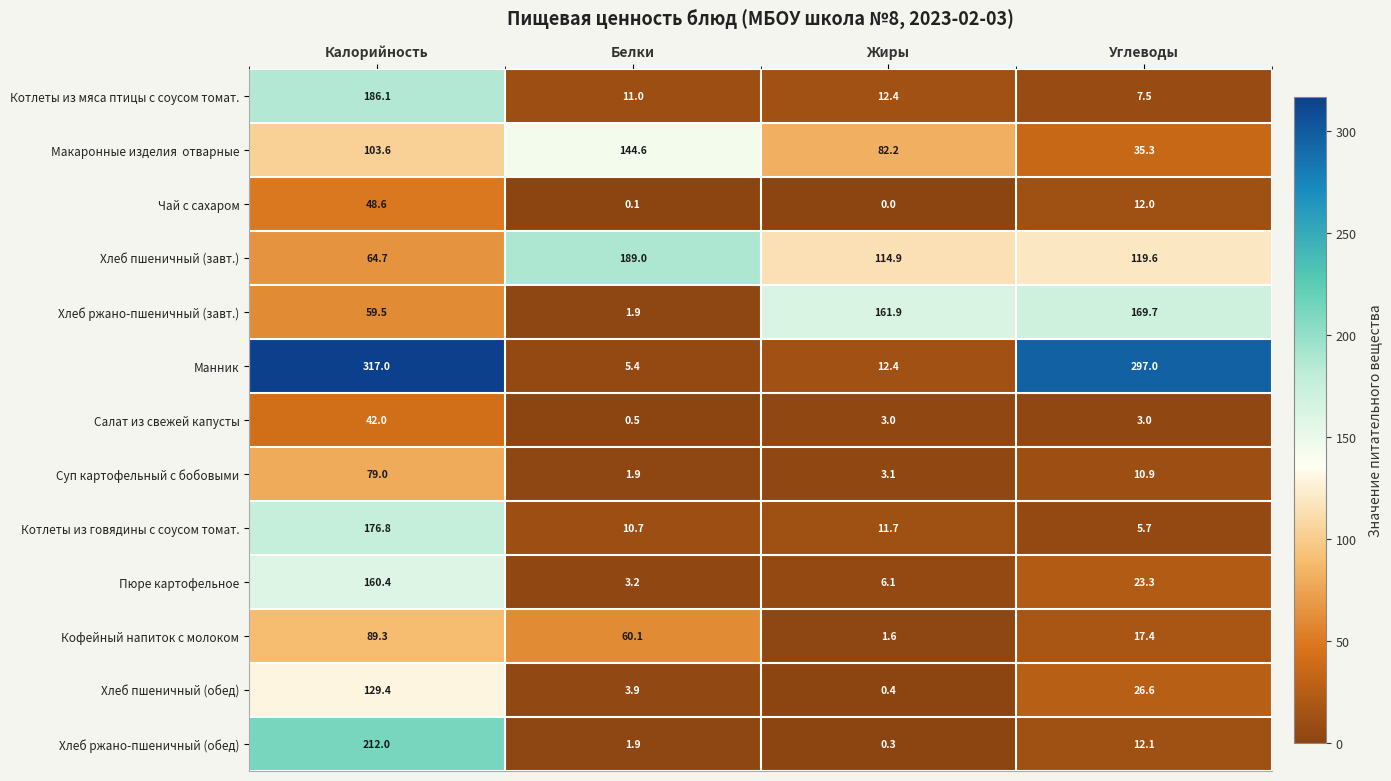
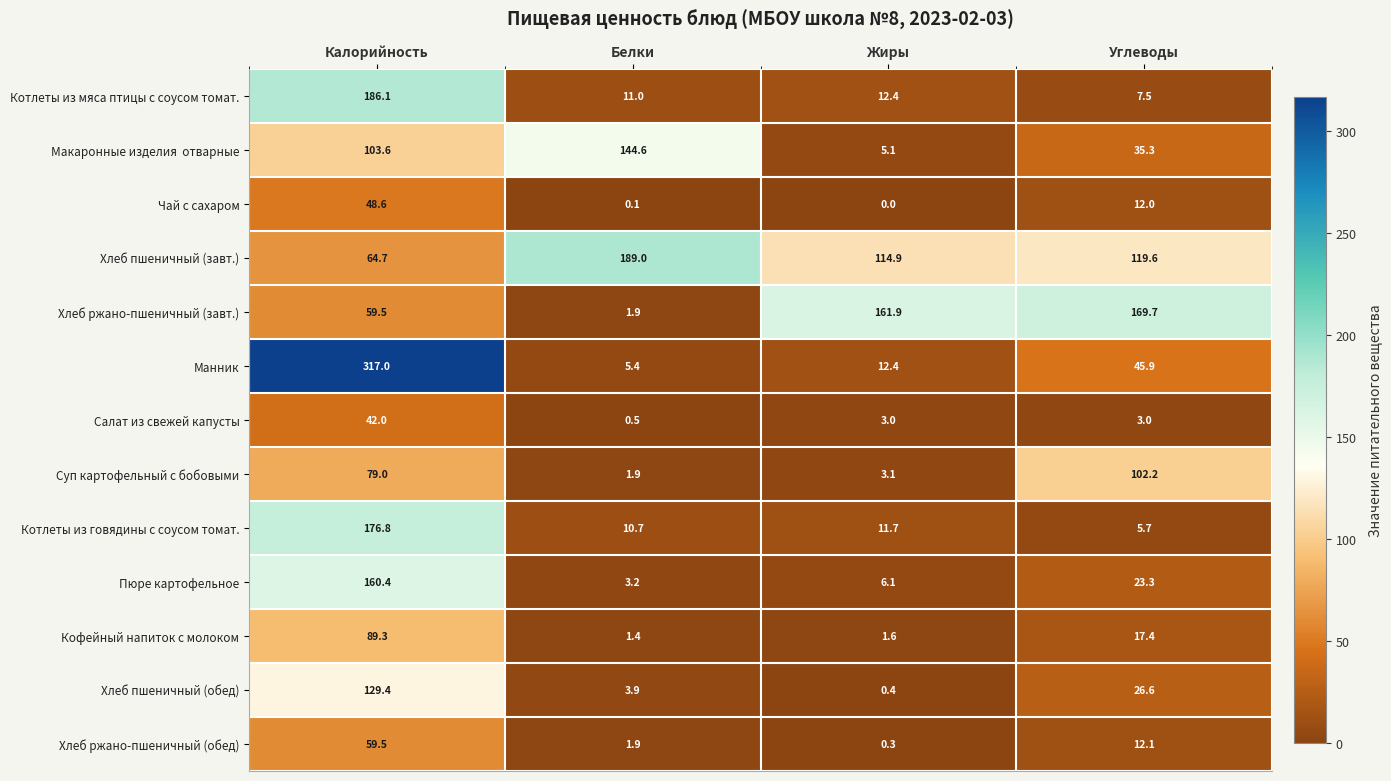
  {
    "Котлеты из мяса птицы с соусом томат.": {
      "Калорийность": 186.1,
      "Белки": 11.0,
      "Жиры": 12.4,
      "Углеводы": 7.5
    },
    "Макаронные изделия отварные": {
      "Калорийность": 103.6,
      "Белки": 144.6,
-     "Жиры": 82.2,
+     "Жиры": 5.1,
      "Углеводы": 35.3
    },
    "Чай с сахаром": {
      "Калорийность": 48.6,
      "Белки": 0.1,
      "Жиры": 0.0,
      "Углеводы": 12.0
    },
    "Хлеб пшеничный (завт.)": {
      "Калорийность": 64.7,
      "Белки": 189.0,
      "Жиры": 114.9,
      "Углеводы": 119.6
    },
    "Хлеб ржано-пшеничный (завт.)": {
      "Калорийность": 59.5,
      "Белки": 1.9,
      "Жиры": 161.9,
      "Углеводы": 169.7
    },
    "Манник": {
      "Калорийность": 317.0,
      "Белки": 5.4,
      "Жиры": 12.4,
-     "Углеводы": 297.0
+     "Углеводы": 45.9
    },
    "Салат из свежей капусты": {
      "Калорийность": 42.0,
      "Белки": 0.5,
      "Жиры": 3.0,
      "Углеводы": 3.0
    },
    "Суп картофельный с бобовыми": {
      "Калорийность": 79.0,
      "Белки": 1.9,
      "Жиры": 3.1,
-     "Углеводы": 10.9
+     "Углеводы": 102.2
    },
    "Котлеты из говядины с соусом томат.": {
      "Калорийность": 176.8,
      "Белки": 10.7,
      "Жиры": 11.7,
      "Углеводы": 5.7
    },
    "Пюре картофельное": {
      "Калорийность": 160.4,
      "Белки": 3.2,
      "Жиры": 6.1,
      "Углеводы": 23.3
    },
    "Кофейный напиток с молоком": {
      "Калорийность": 89.3,
-     "Белки": 60.1,
+     "Белки": 1.4,
      "Жиры": 1.6,
      "Углеводы": 17.4
    },
    "Хлеб пшеничный (обед)": {
      "Калорийность": 129.4,
      "Белки": 3.9,
      "Жиры": 0.4,
      "Углеводы": 26.6
    },
    "Хлеб ржано-пшеничный (обед)": {
-     "Калорийность": 212.0,
+     "Калорийность": 59.5,
      "Белки": 1.9,
      "Жиры": 0.3,
      "Углеводы": 12.1
    }
  }
